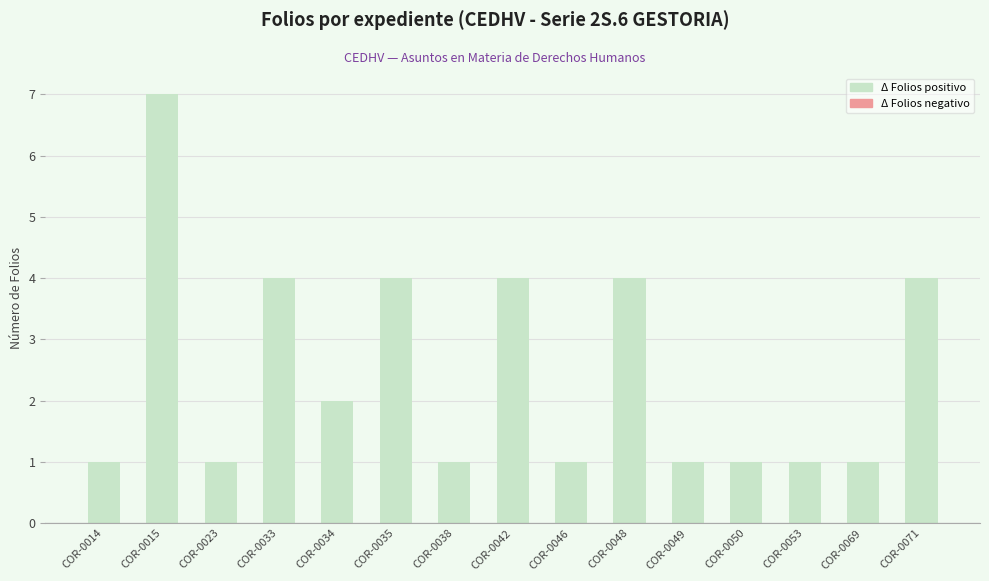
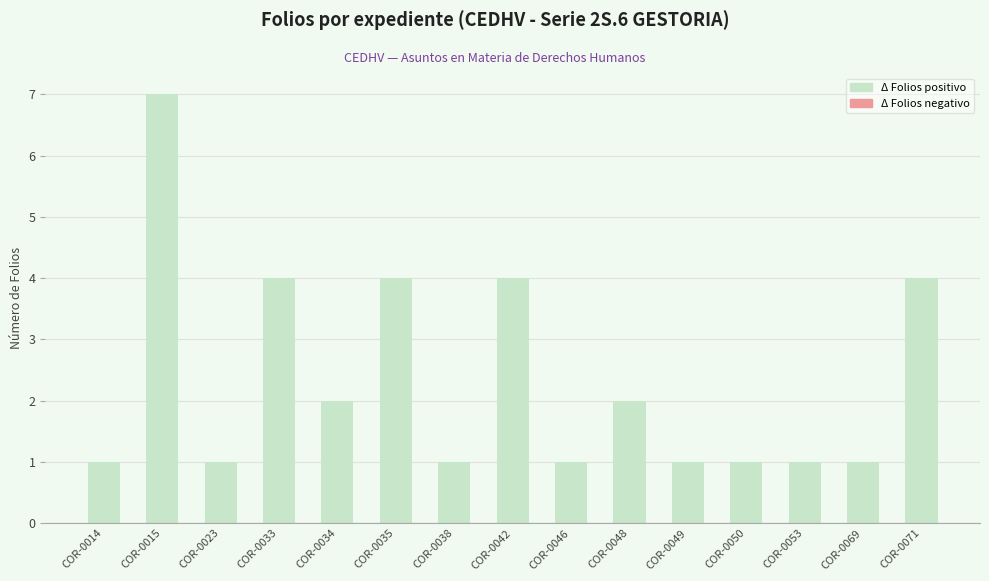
  {
    "COR-0014": 1.0,
    "COR-0015": 7.0,
    "COR-0023": 1.0,
    "COR-0033": 4.0,
    "COR-0034": 2.0,
    "COR-0035": 4.0,
    "COR-0038": 1.0,
    "COR-0042": 4.0,
    "COR-0046": 1.0,
-   "COR-0048": 4.0,
+   "COR-0048": 2.0,
    "COR-0049": 1.0,
    "COR-0050": 1.0,
    "COR-0053": 1.0,
    "COR-0069": 1.0,
    "COR-0071": 4.0
  }
